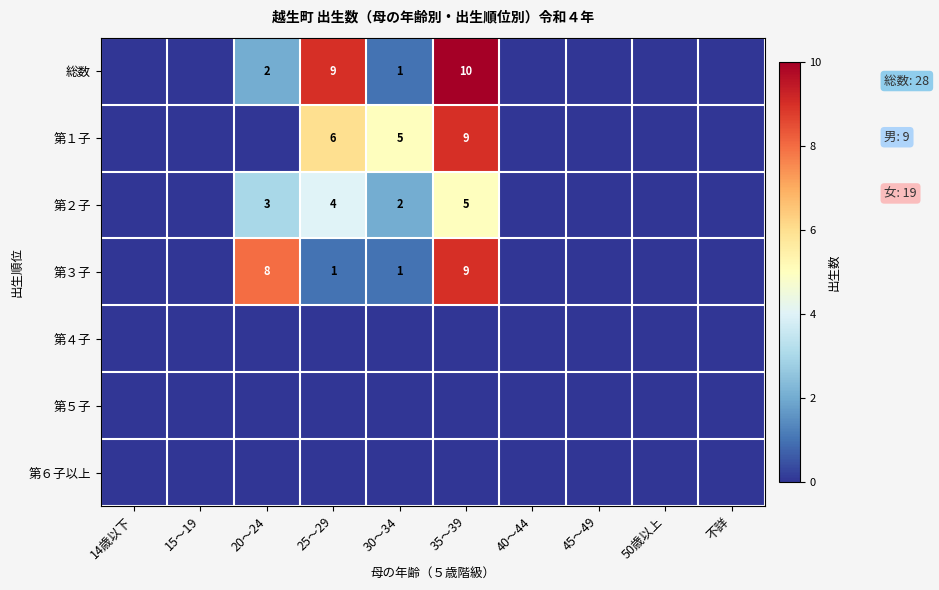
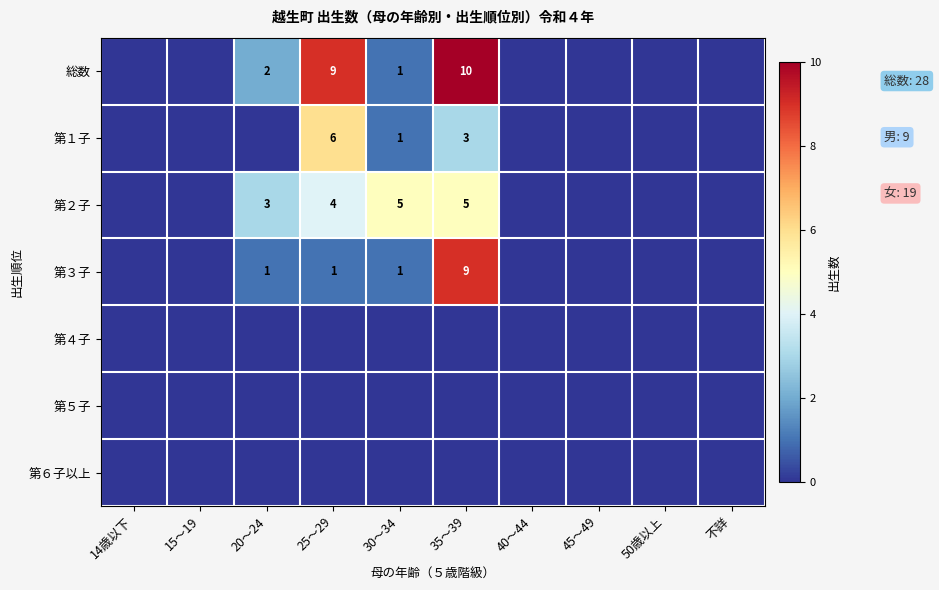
  {
    "総数": {
      "20～24": 2,
      "25～29": 9,
      "30～34": 1,
      "35～39": 10
    },
    "第１子": {
      "25～29": 6,
-     "30～34": 5,
-     "35～39": 9
+     "30～34": 1,
+     "35～39": 3
    },
    "第２子": {
      "20～24": 3,
      "25～29": 4,
-     "30～34": 2,
+     "30～34": 5,
      "35～39": 5
    },
    "第３子": {
-     "20～24": 8,
+     "20～24": 1,
      "25～29": 1,
      "30～34": 1,
      "35～39": 9
    }
  }
